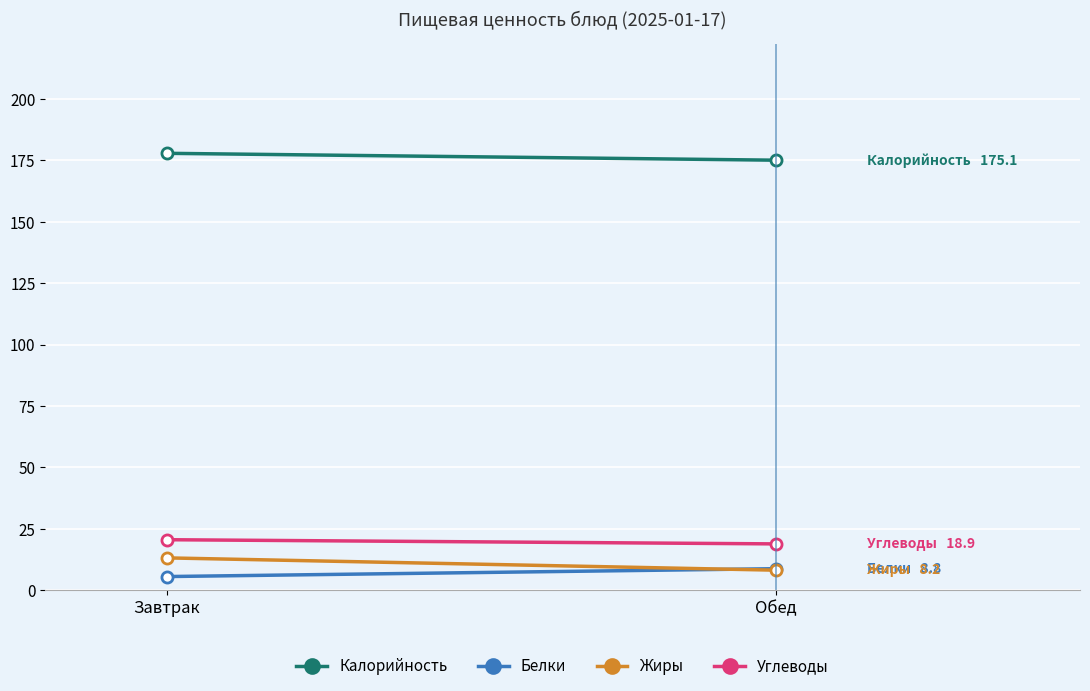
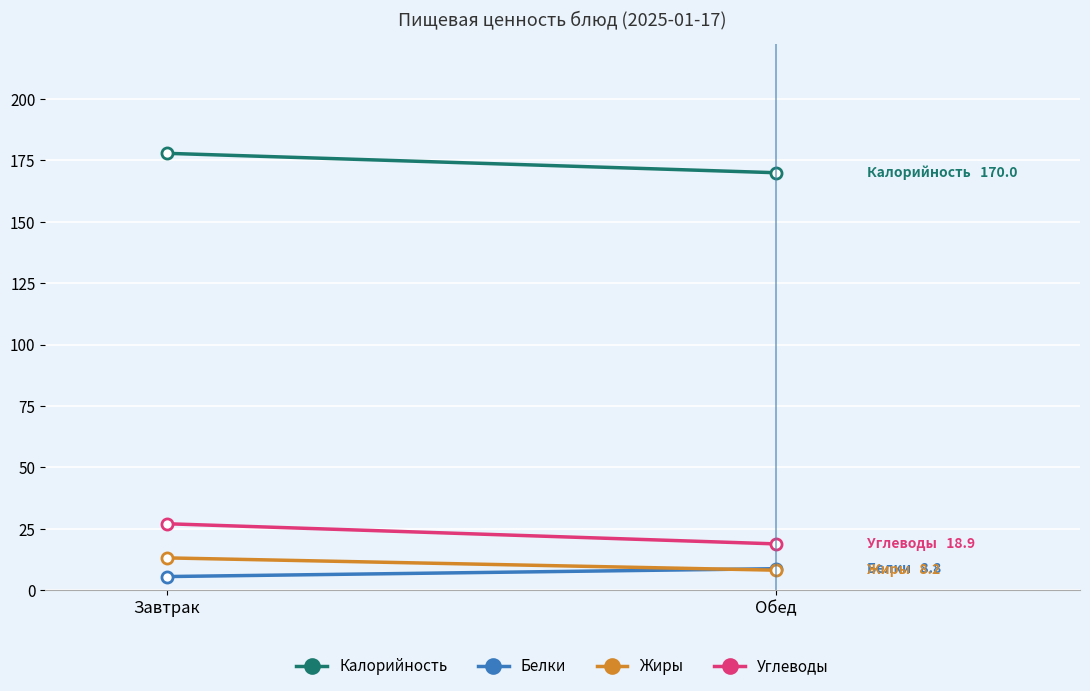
  {
    "Калорийность": {
-     "Обед": 175.1
+     "Обед": 170.0
    },
    "Белки": {
      "Завтрак": 6
    },
    "Жиры": {
      "Завтрак": 13
    },
    "Углеводы": {
-     "Завтрак": 21,
+     "Завтрак": 27,
      "Обед": 19
    }
  }
